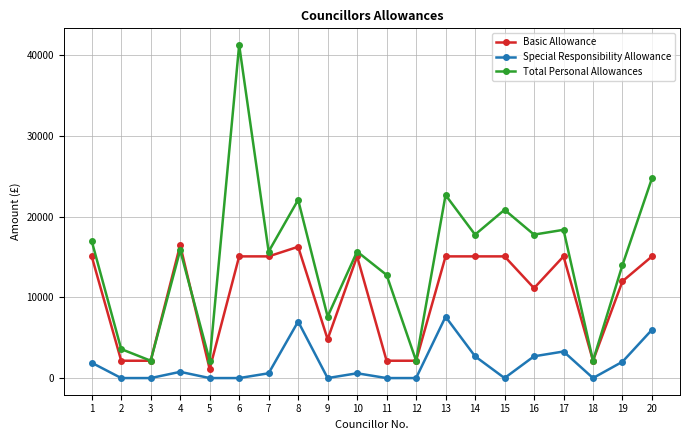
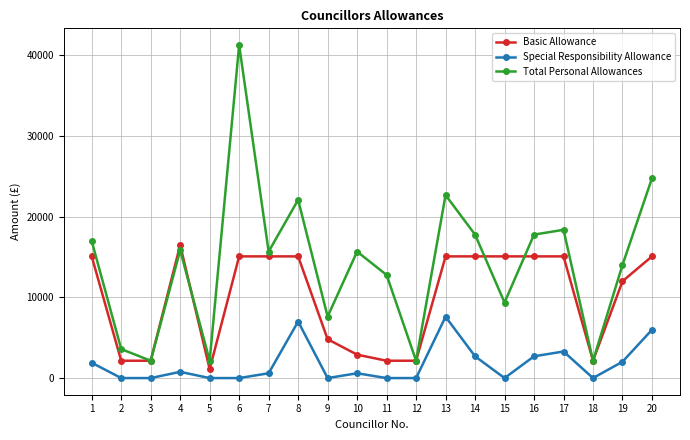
  {
    "Basic Allowance": {
      "1": 15000,
      "2": 2000,
      "4": 16000,
      "5": 1000,
      "6": 15000,
      "7": 15000,
-     "8": 16000,
+     "8": 15000,
      "9": 5000,
-     "10": 15000,
+     "10": 3000,
      "11": 2000,
      "13": 15000,
      "14": 15000,
      "15": 15000,
-     "16": 11000,
+     "16": 15000,
      "17": 15000,
      "19": 12000,
      "20": 15000
    },
    "Special Responsibility Allowance": {
      "1": 2000,
      "2": 0,
      "3": 0,
      "4": 1000,
      "5": 0,
      "6": 0,
      "7": 1000,
      "8": 7000,
      "9": 0,
      "10": 1000,
      "11": 0,
      "12": 0,
      "13": 8000,
      "14": 3000,
      "15": 0,
      "16": 3000,
      "17": 3000,
      "18": 0,
      "19": 2000,
      "20": 6000
    },
    "Total Personal Allowances": {
      "1": 17000,
      "2": 4000,
      "4": 16000,
      "5": 2000,
      "6": 41000,
      "7": 16000,
      "8": 22000,
      "9": 8000,
      "10": 16000,
      "11": 13000,
      "13": 23000,
      "14": 18000,
-     "15": 21000,
+     "15": 9000,
      "16": 18000,
      "17": 18000,
      "19": 14000,
      "20": 25000
    }
  }
